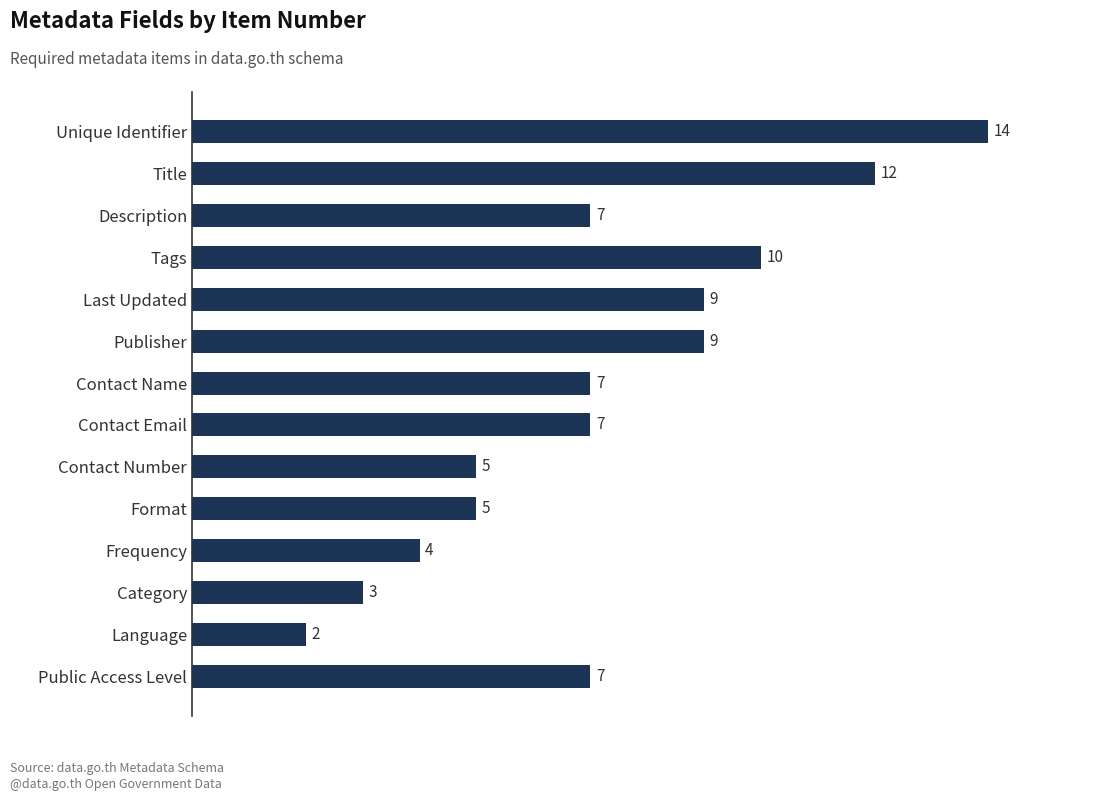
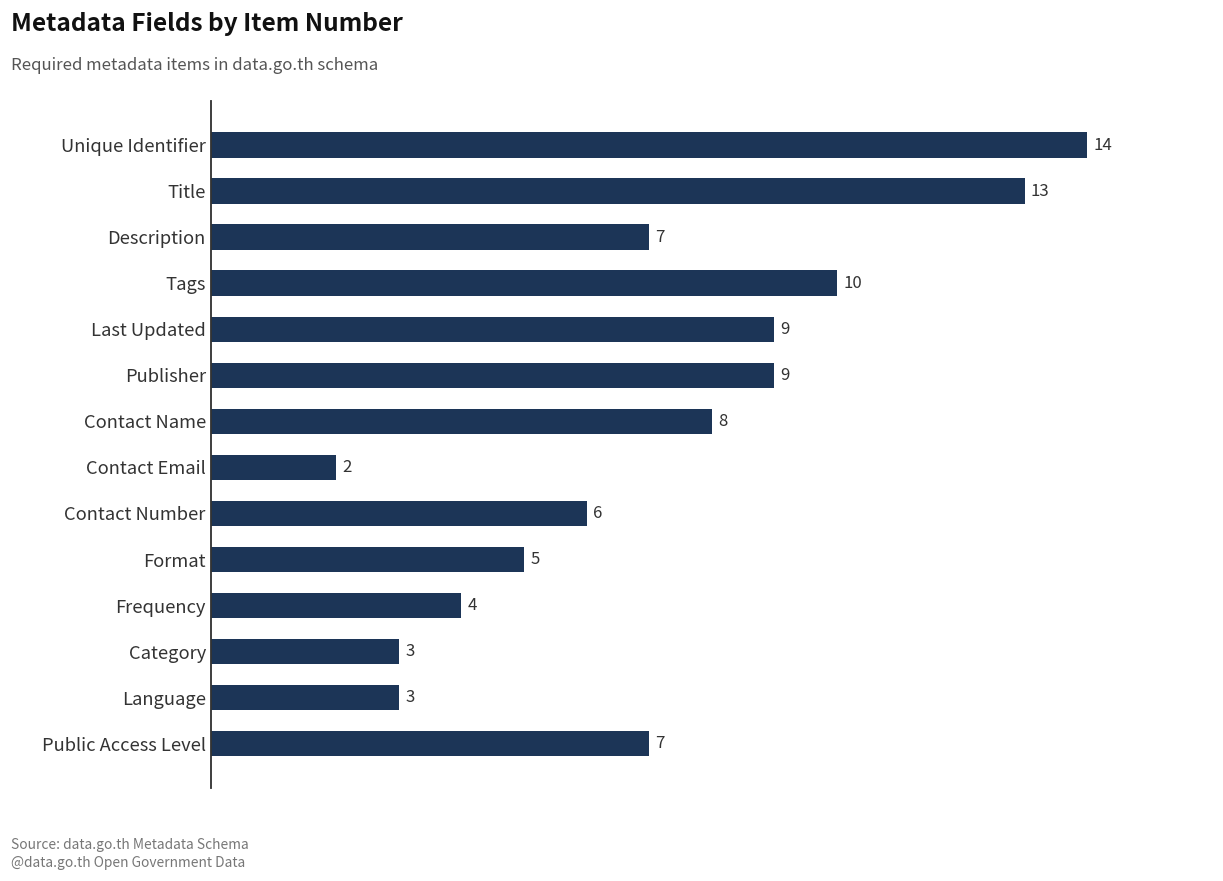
  {
    "Unique Identifier": 14,
-   "Title": 12,
+   "Title": 13,
    "Description": 7,
    "Tags": 10,
    "Last Updated": 9,
    "Publisher": 9,
-   "Contact Name": 7,
-   "Contact Email": 7,
-   "Contact Number": 5,
+   "Contact Name": 8,
+   "Contact Email": 2,
+   "Contact Number": 6,
    "Format": 5,
    "Frequency": 4,
    "Category": 3,
-   "Language": 2,
+   "Language": 3,
    "Public Access Level": 7
  }
